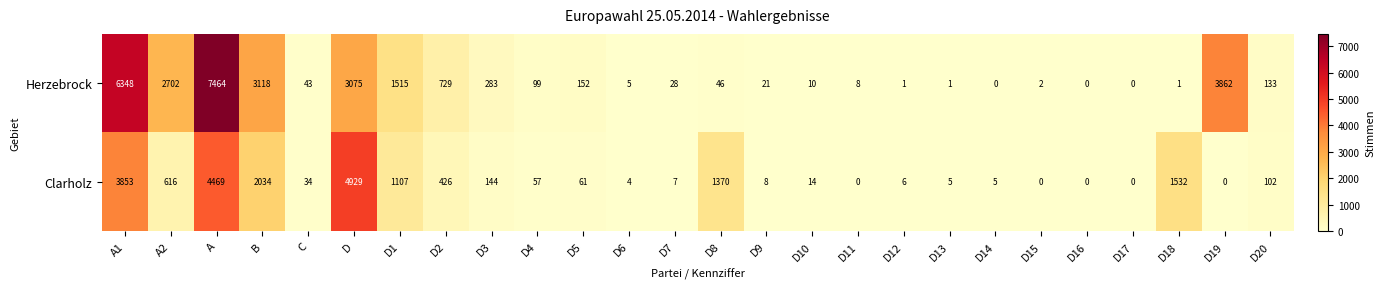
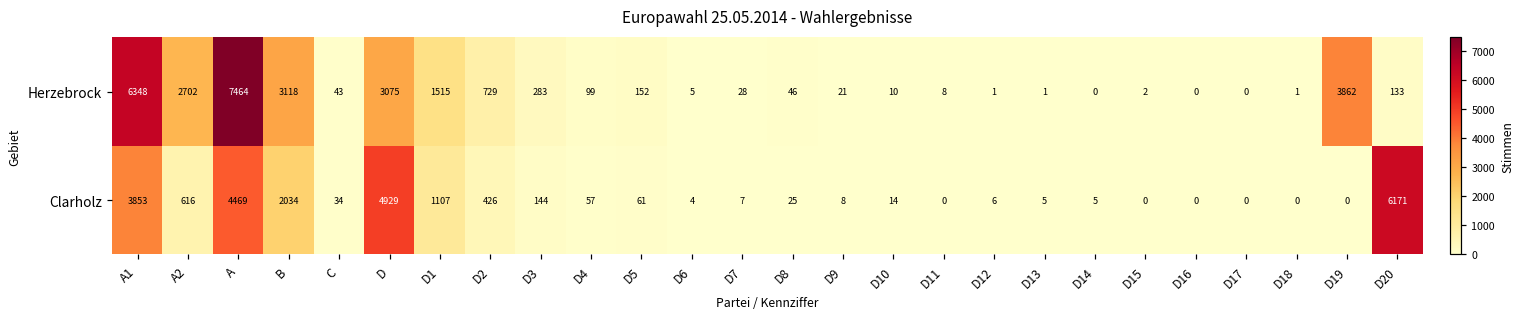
  {
    "Herzebrock": {
      "A1": 6348,
      "A2": 2702,
      "A": 7464,
      "B": 3118,
      "C": 43,
      "D": 3075,
      "D1": 1515,
      "D2": 729,
      "D3": 283,
      "D4": 99,
      "D5": 152,
      "D6": 5,
      "D7": 28,
      "D8": 46,
      "D9": 21,
      "D10": 10,
      "D11": 8,
      "D12": 1,
      "D13": 1,
      "D14": 0,
      "D15": 2,
      "D16": 0,
      "D17": 0,
      "D18": 1,
      "D19": 3862,
      "D20": 133
    },
    "Clarholz": {
      "A1": 3853,
      "A2": 616,
      "A": 4469,
      "B": 2034,
      "C": 34,
      "D": 4929,
      "D1": 1107,
      "D2": 426,
      "D3": 144,
      "D4": 57,
      "D5": 61,
      "D6": 4,
      "D7": 7,
-     "D8": 1370,
+     "D8": 25,
      "D9": 8,
      "D10": 14,
      "D11": 0,
      "D12": 6,
      "D13": 5,
      "D14": 5,
      "D15": 0,
      "D16": 0,
      "D17": 0,
-     "D18": 1532,
+     "D18": 0,
      "D19": 0,
-     "D20": 102
+     "D20": 6171
    }
  }
